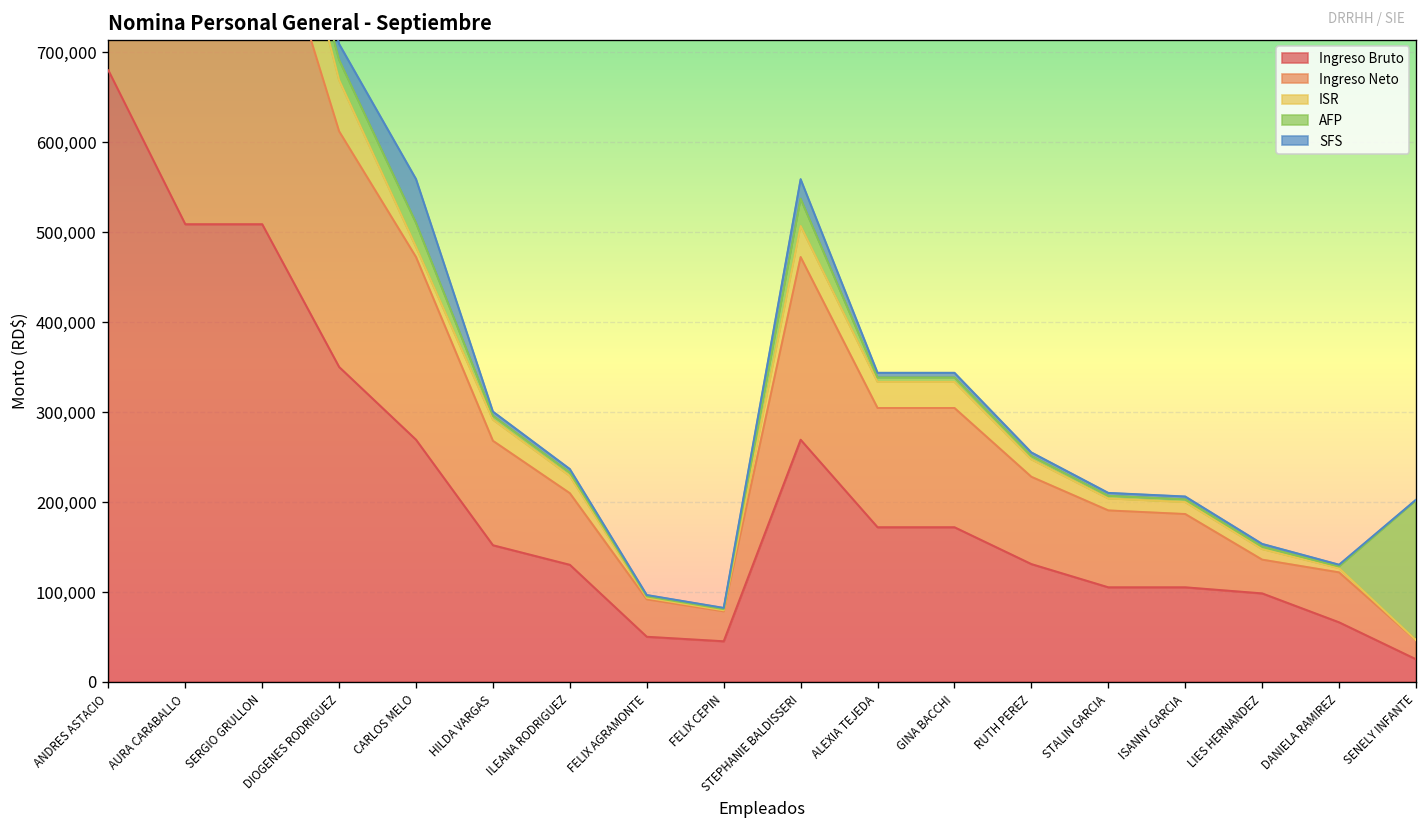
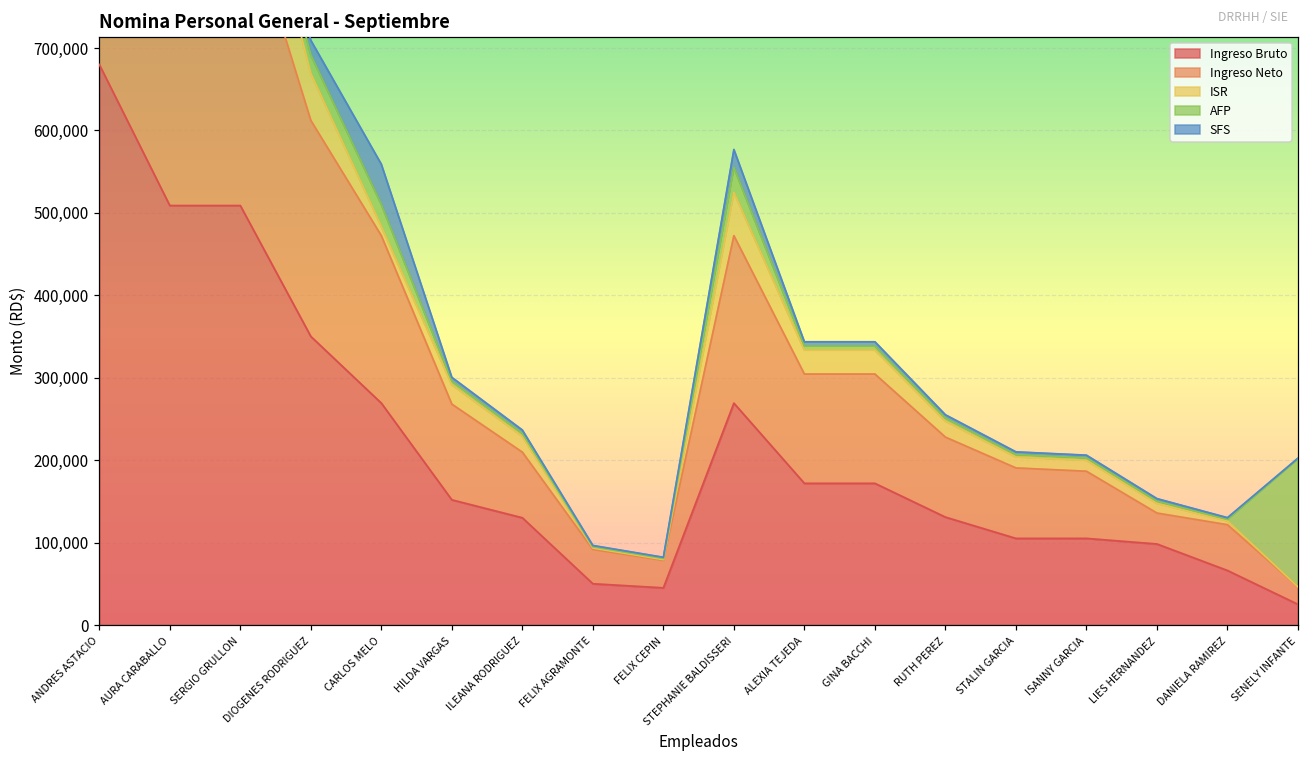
  {
    "ISR": {
      "DIOGENES RODRIGUEZ": "60,000",
      "CARLOS MELO": "10,000",
      "HILDA VARGAS": "20,000",
      "ILEANA RODRIGUEZ": "20,000",
-     "STEPHANIE BALDISSERI": "30,000",
+     "STEPHANIE BALDISSERI": "50,000",
      "ALEXIA TEJEDA": "30,000",
      "GINA BACCHI": "30,000",
      "RUTH PEREZ": "20,000"
    },
    "AFP": {
      "DIOGENES RODRIGUEZ": "20,000",
      "CARLOS MELO": "30,000",
      "HILDA VARGAS": "0",
      "ILEANA RODRIGUEZ": "0",
      "STEPHANIE BALDISSERI": "30,000",
      "ALEXIA TEJEDA": "0",
      "GINA BACCHI": "0",
      "RUTH PEREZ": "0"
    },
    "SFS": {
      "DIOGENES RODRIGUEZ": "20,000",
      "CARLOS MELO": "50,000",
      "HILDA VARGAS": "0",
      "ILEANA RODRIGUEZ": "0",
      "STEPHANIE BALDISSERI": "20,000",
      "ALEXIA TEJEDA": "10,000",
      "GINA BACCHI": "10,000",
      "RUTH PEREZ": "0"
    }
  }
